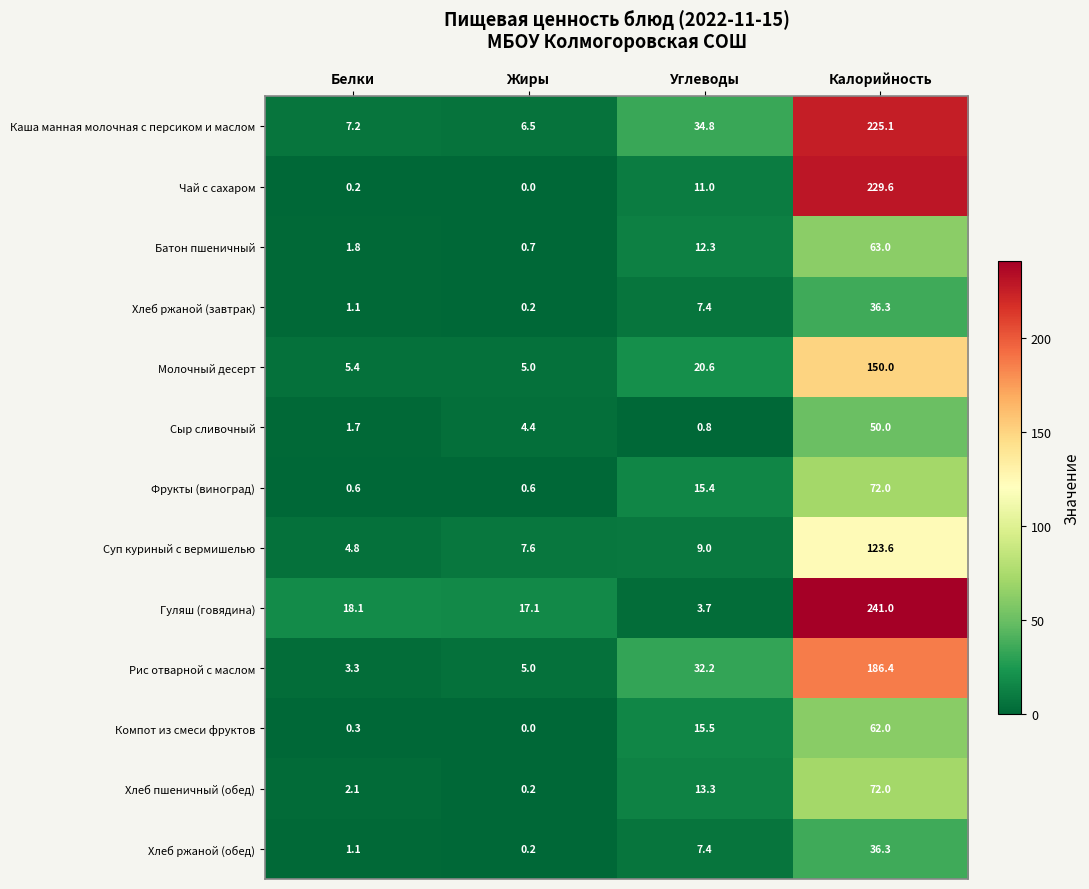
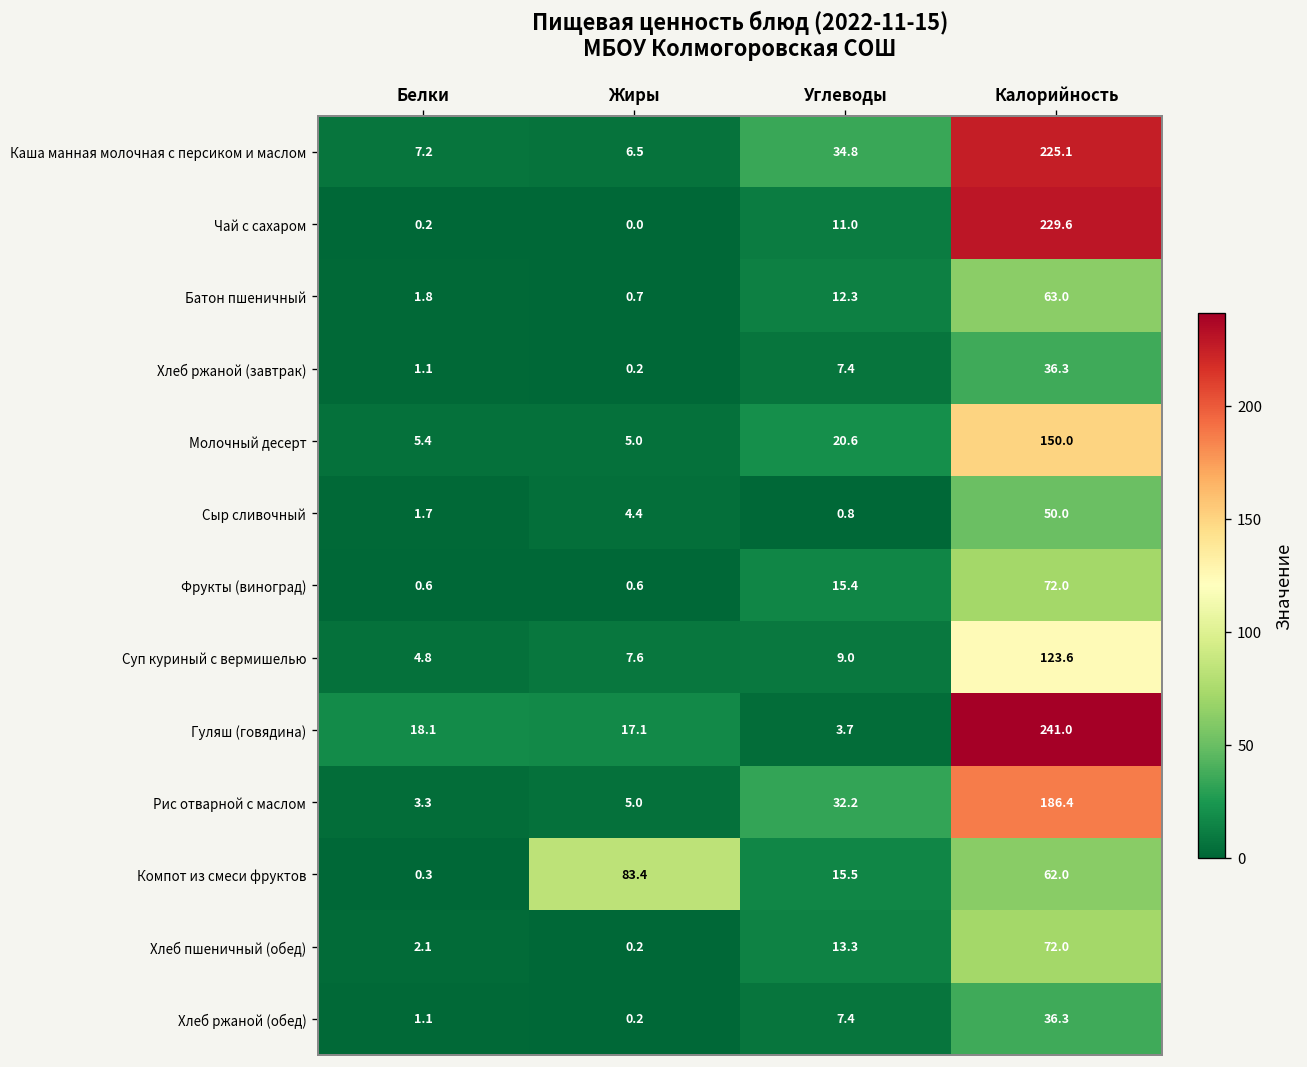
  {
    "Каша манная молочная с персиком и маслом": {
      "Белки": 7.2,
      "Жиры": 6.5,
      "Углеводы": 34.8,
      "Калорийность": 225.1
    },
    "Чай с сахаром": {
      "Белки": 0.2,
      "Жиры": 0.0,
      "Углеводы": 11.0,
      "Калорийность": 229.6
    },
    "Батон пшеничный": {
      "Белки": 1.8,
      "Жиры": 0.7,
      "Углеводы": 12.3,
      "Калорийность": 63.0
    },
    "Хлеб ржаной (завтрак)": {
      "Белки": 1.1,
      "Жиры": 0.2,
      "Углеводы": 7.4,
      "Калорийность": 36.3
    },
    "Молочный десерт": {
      "Белки": 5.4,
      "Жиры": 5.0,
      "Углеводы": 20.6,
      "Калорийность": 150.0
    },
    "Сыр сливочный": {
      "Белки": 1.7,
      "Жиры": 4.4,
      "Углеводы": 0.8,
      "Калорийность": 50.0
    },
    "Фрукты (виноград)": {
      "Белки": 0.6,
      "Жиры": 0.6,
      "Углеводы": 15.4,
      "Калорийность": 72.0
    },
    "Суп куриный с вермишелью": {
      "Белки": 4.8,
      "Жиры": 7.6,
      "Углеводы": 9.0,
      "Калорийность": 123.6
    },
    "Гуляш (говядина)": {
      "Белки": 18.1,
      "Жиры": 17.1,
      "Углеводы": 3.7,
      "Калорийность": 241.0
    },
    "Рис отварной с маслом": {
      "Белки": 3.3,
      "Жиры": 5.0,
      "Углеводы": 32.2,
      "Калорийность": 186.4
    },
    "Компот из смеси фруктов": {
      "Белки": 0.3,
-     "Жиры": 0.0,
+     "Жиры": 83.4,
      "Углеводы": 15.5,
      "Калорийность": 62.0
    },
    "Хлеб пшеничный (обед)": {
      "Белки": 2.1,
      "Жиры": 0.2,
      "Углеводы": 13.3,
      "Калорийность": 72.0
    },
    "Хлеб ржаной (обед)": {
      "Белки": 1.1,
      "Жиры": 0.2,
      "Углеводы": 7.4,
      "Калорийность": 36.3
    }
  }
